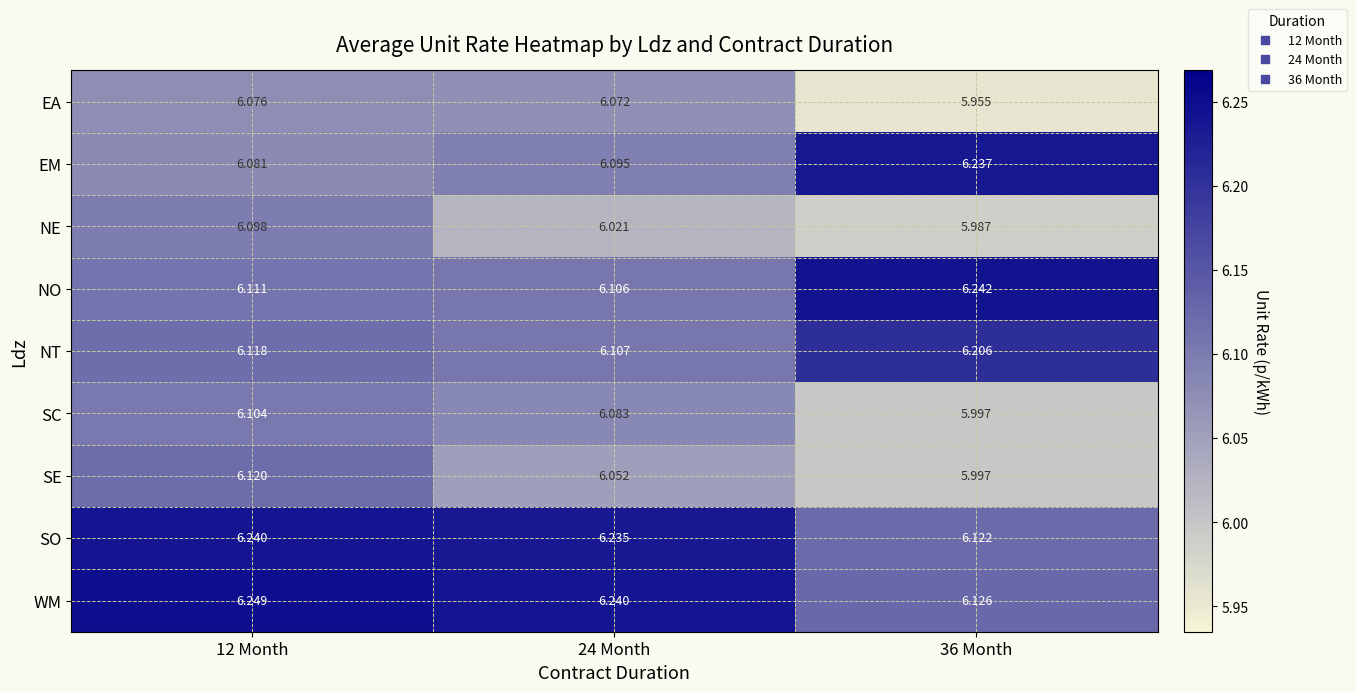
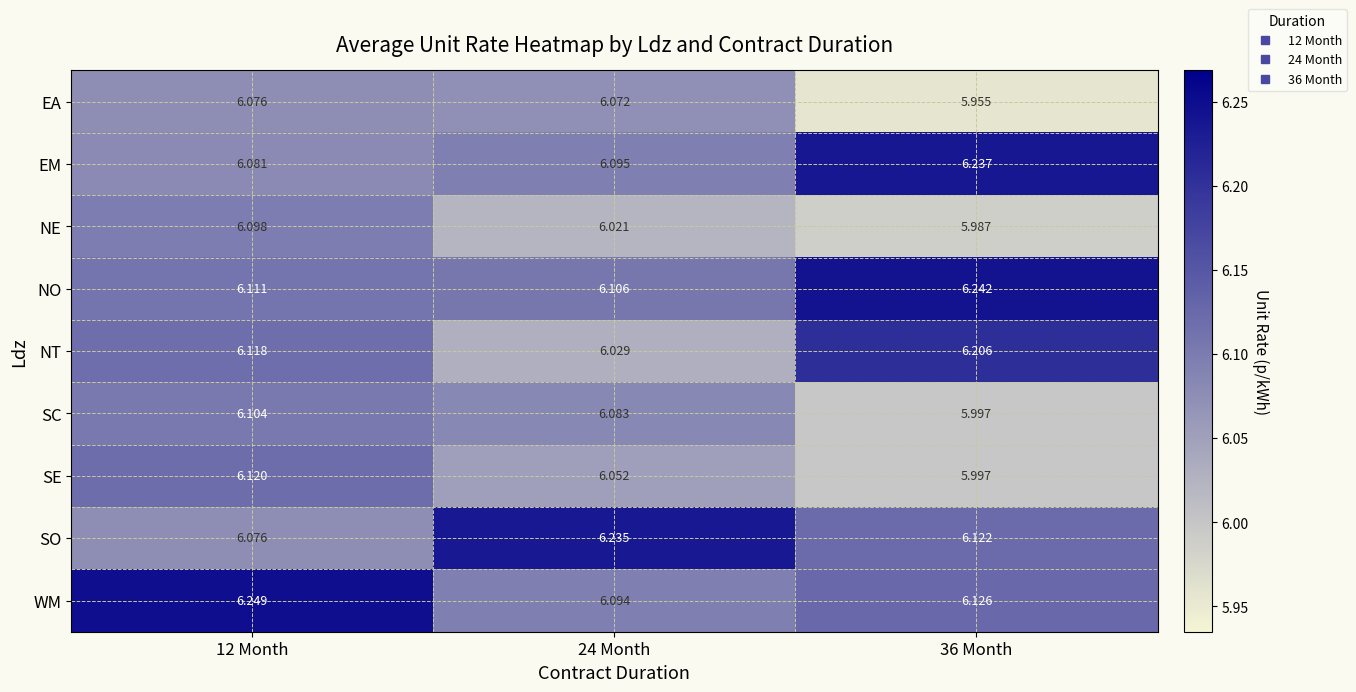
  {
    "EA": {
      "12 Month": 6.076,
      "24 Month": 6.072,
      "36 Month": 5.955
    },
    "EM": {
      "12 Month": 6.081,
      "24 Month": 6.095,
      "36 Month": 6.237
    },
    "NE": {
      "12 Month": 6.098,
      "24 Month": 6.021,
      "36 Month": 5.987
    },
    "NO": {
      "12 Month": 6.111,
      "24 Month": 6.106,
      "36 Month": 6.242
    },
    "NT": {
      "12 Month": 6.118,
-     "24 Month": 6.107,
+     "24 Month": 6.029,
      "36 Month": 6.206
    },
    "SC": {
      "12 Month": 6.104,
      "24 Month": 6.083,
      "36 Month": 5.997
    },
    "SE": {
      "12 Month": 6.120,
      "24 Month": 6.052,
      "36 Month": 5.997
    },
    "SO": {
-     "12 Month": 6.240,
+     "12 Month": 6.076,
      "24 Month": 6.235,
      "36 Month": 6.122
    },
    "WM": {
      "12 Month": 6.249,
-     "24 Month": 6.240,
+     "24 Month": 6.094,
      "36 Month": 6.126
    }
  }
